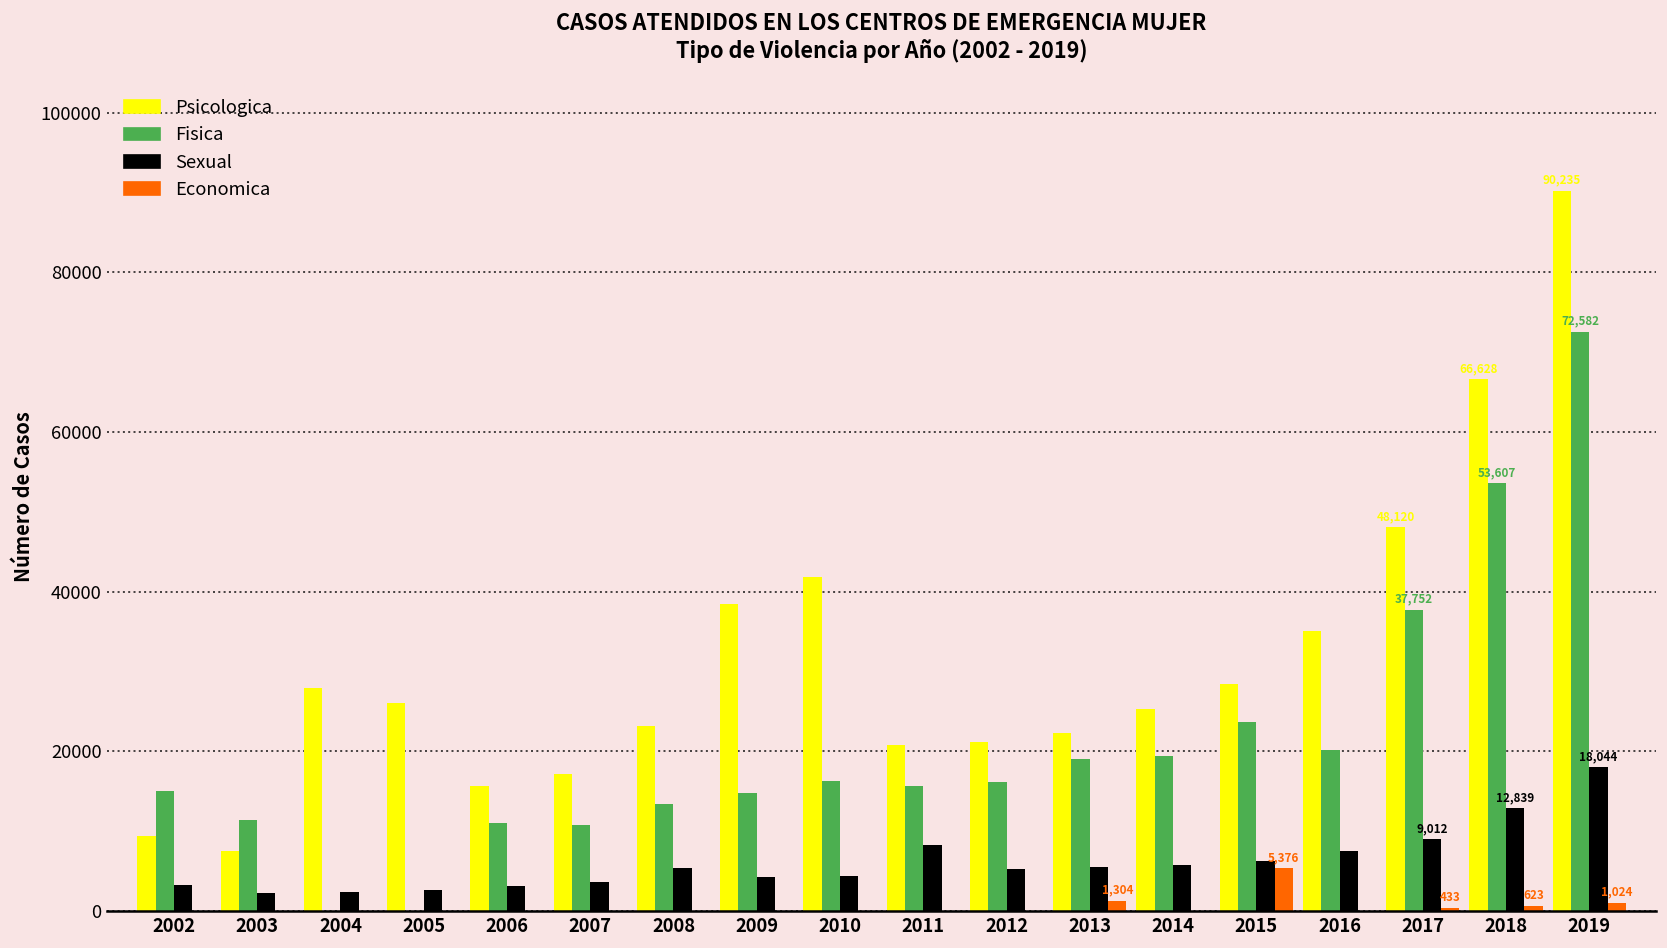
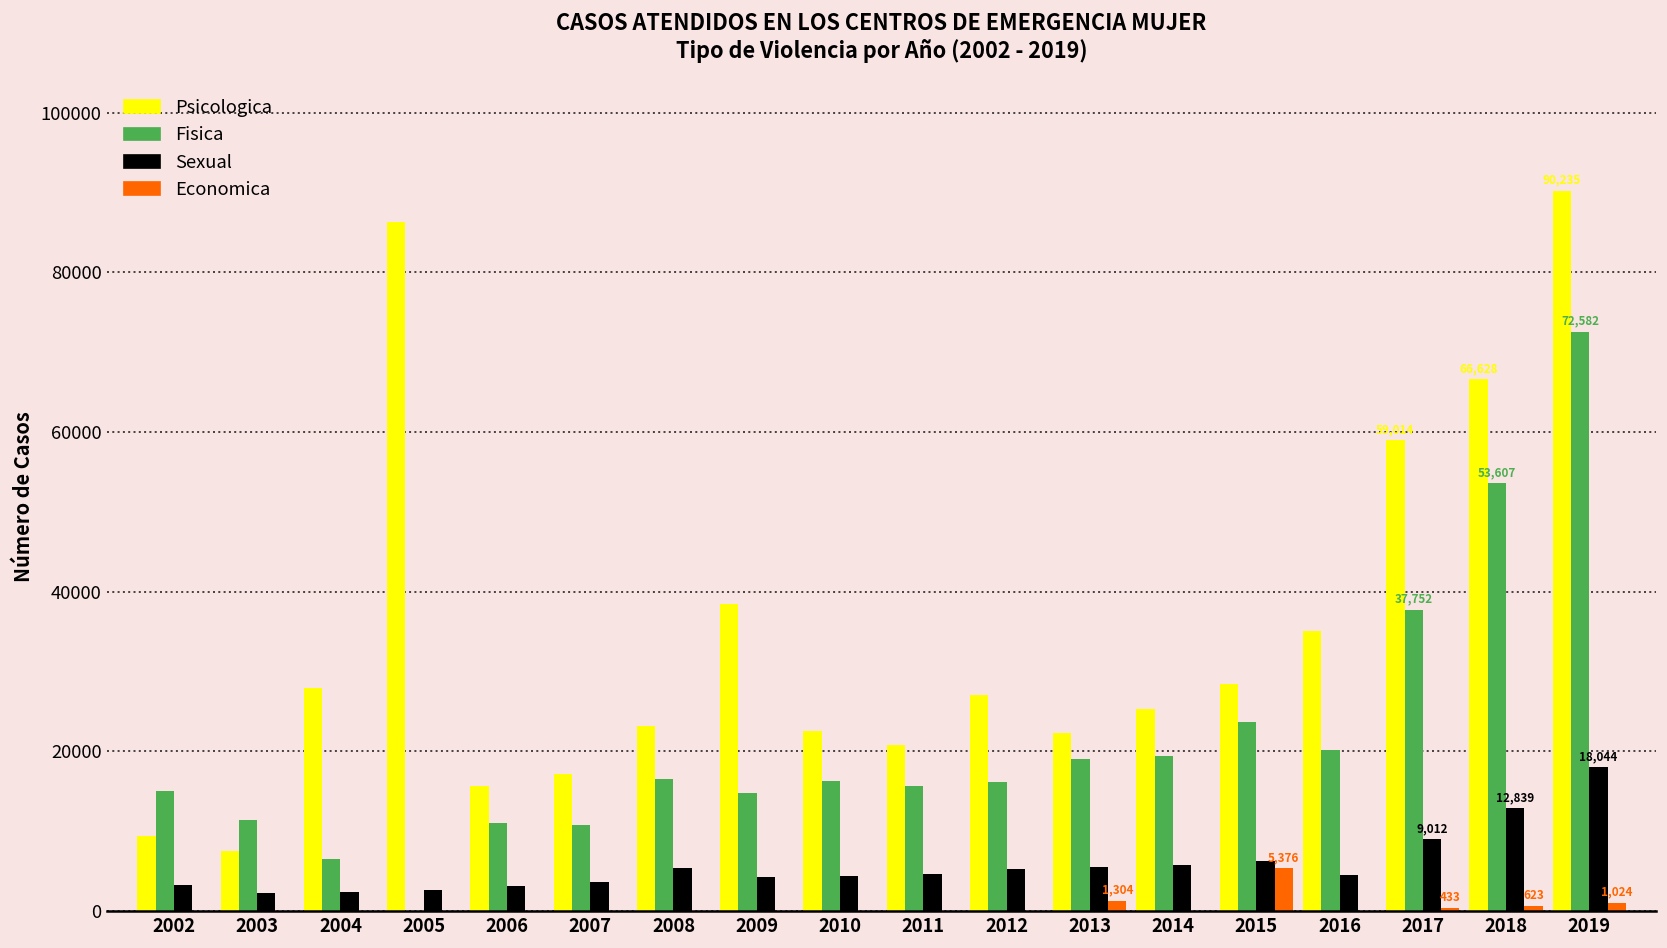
  {
    "Psicologica": {
-     "2005": "26000",
-     "2010": "42000",
-     "2012": "21000",
-     "2017": "48,120",
+     "2005": "86000",
+     "2010": "23000",
+     "2012": "27000",
+     "2017": "59,014",
      "2018": "66,628",
      "2019": "90,235"
    },
    "Fisica": {
      "2002": "15000",
      "2003": "11000",
-     "2004": "0",
+     "2004": "7000",
      "2005": "0",
      "2006": "11000",
      "2007": "11000",
-     "2008": "13000",
+     "2008": "17000",
      "2009": "15000",
      "2010": "16000",
      "2011": "16000",
      "2012": "16000",
      "2013": "19000",
      "2014": "19000",
      "2015": "24000",
      "2016": "20000"
    },
    "Sexual": {
      "2002": "3000",
      "2003": "2000",
      "2004": "2000",
      "2005": "3000",
      "2006": "3000",
      "2007": "4000",
      "2008": "5000",
      "2009": "4000",
      "2010": "4000",
-     "2011": "8000",
+     "2011": "5000",
      "2012": "5000",
      "2013": "6000",
      "2014": "6000",
-     "2016": "7000"
+     "2016": "4000"
    },
    "Economica": {
      "2013": "1,304",
      "2015": "5,376",
      "2017": "433",
      "2018": "623",
      "2019": "1,024"
    }
  }
